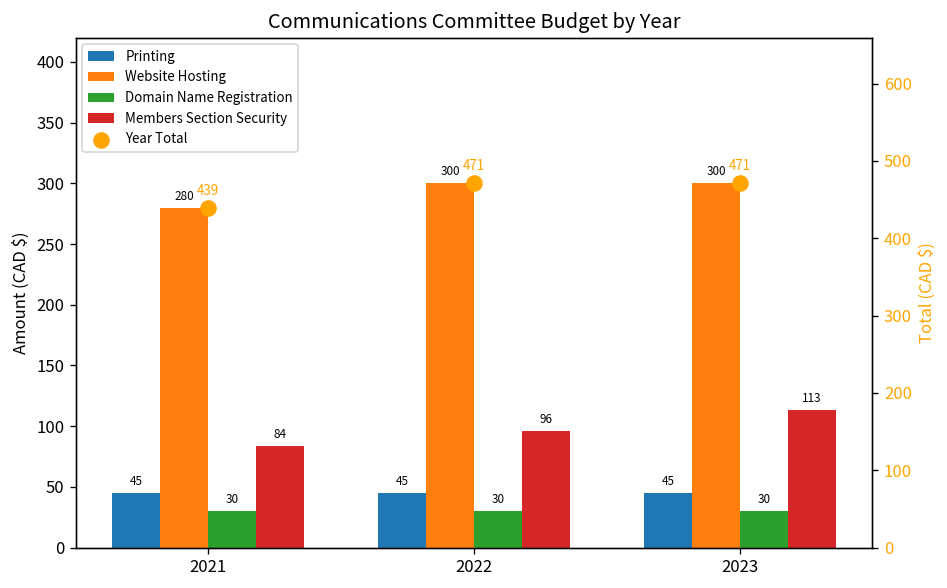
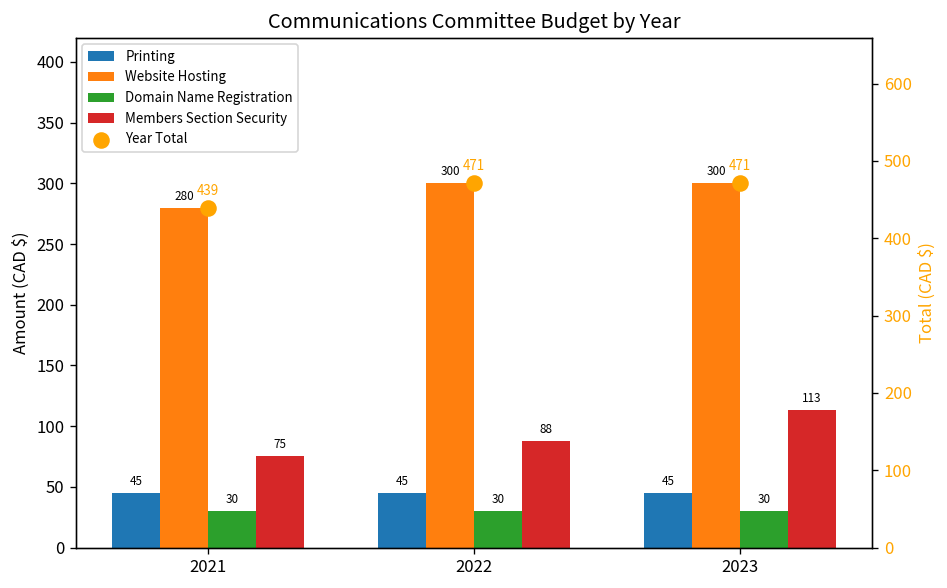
  {
    "Printing": {
      "2021": 45,
      "2022": 45,
      "2023": 45
    },
    "Domain Name Registration": {
      "2021": 30,
      "2022": 30,
      "2023": 30
    },
    "Members Section Security": {
-     "2021": 84,
-     "2022": 96,
+     "2021": 75,
+     "2022": 88,
      "2023": 113
    }
  }
